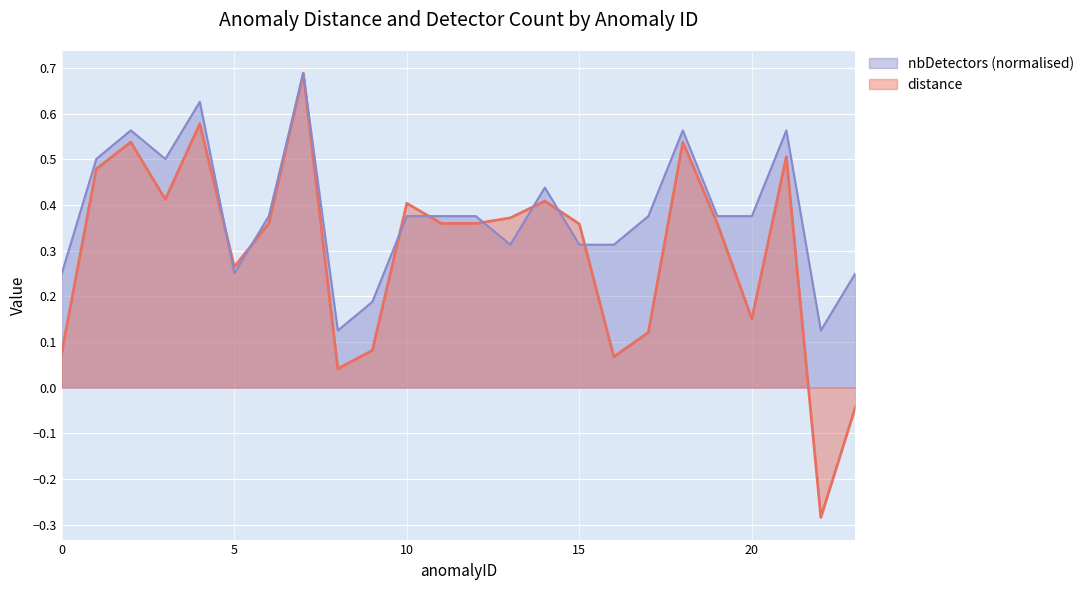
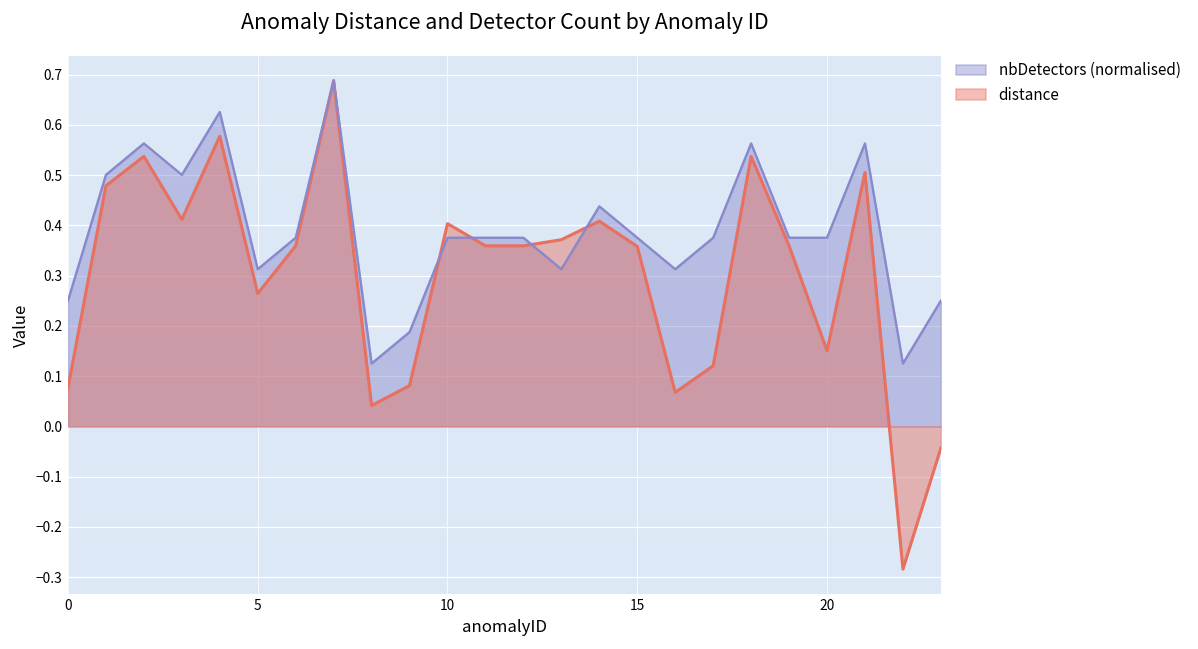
  {
    "nbDetectors (normalised)": {
      "0": 0.25,
-     "5": 0.25,
+     "5": 0.31,
      "10": 0.38,
-     "15": 0.31,
+     "15": 0.38,
      "20": 0.38
    }
  }
